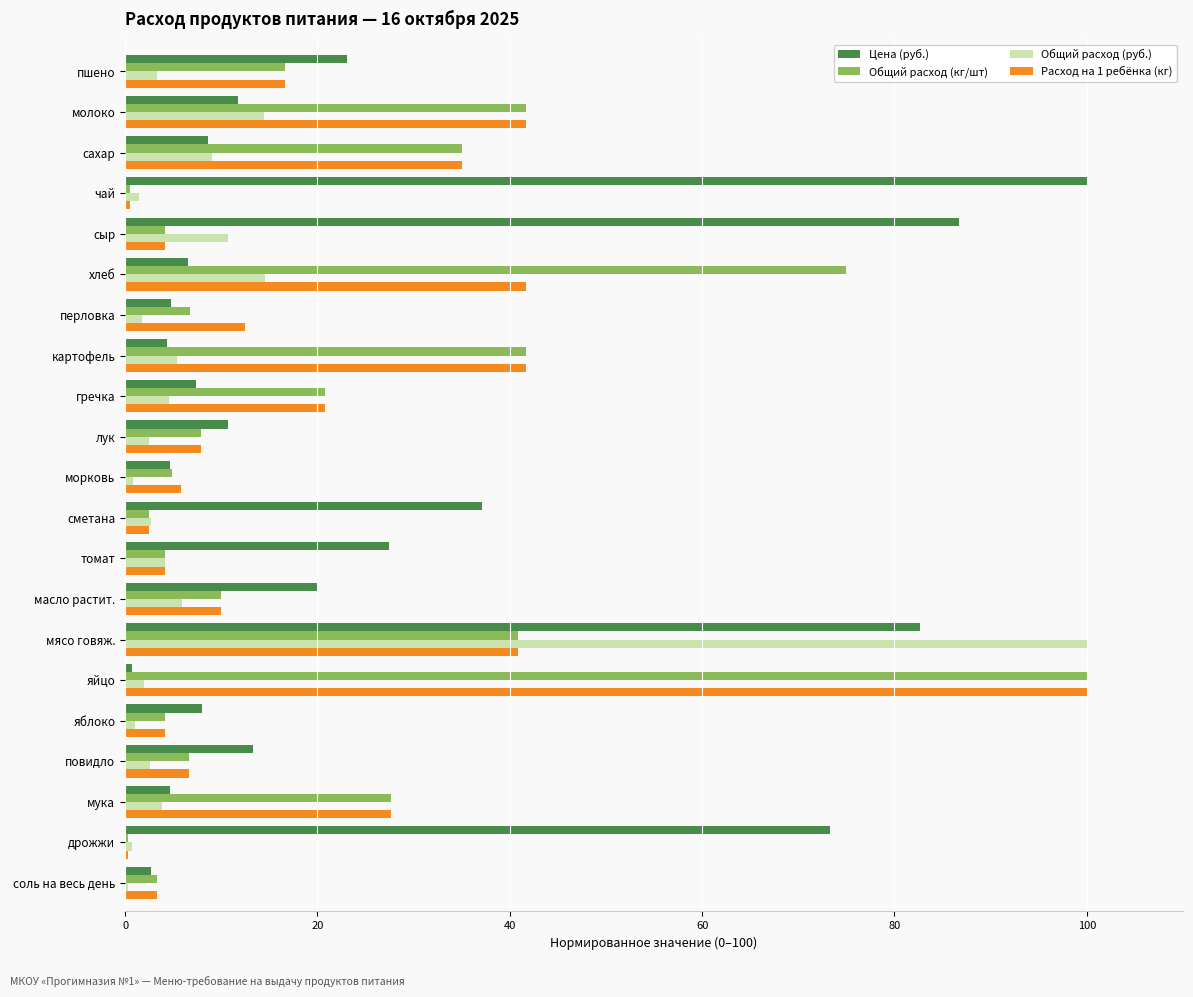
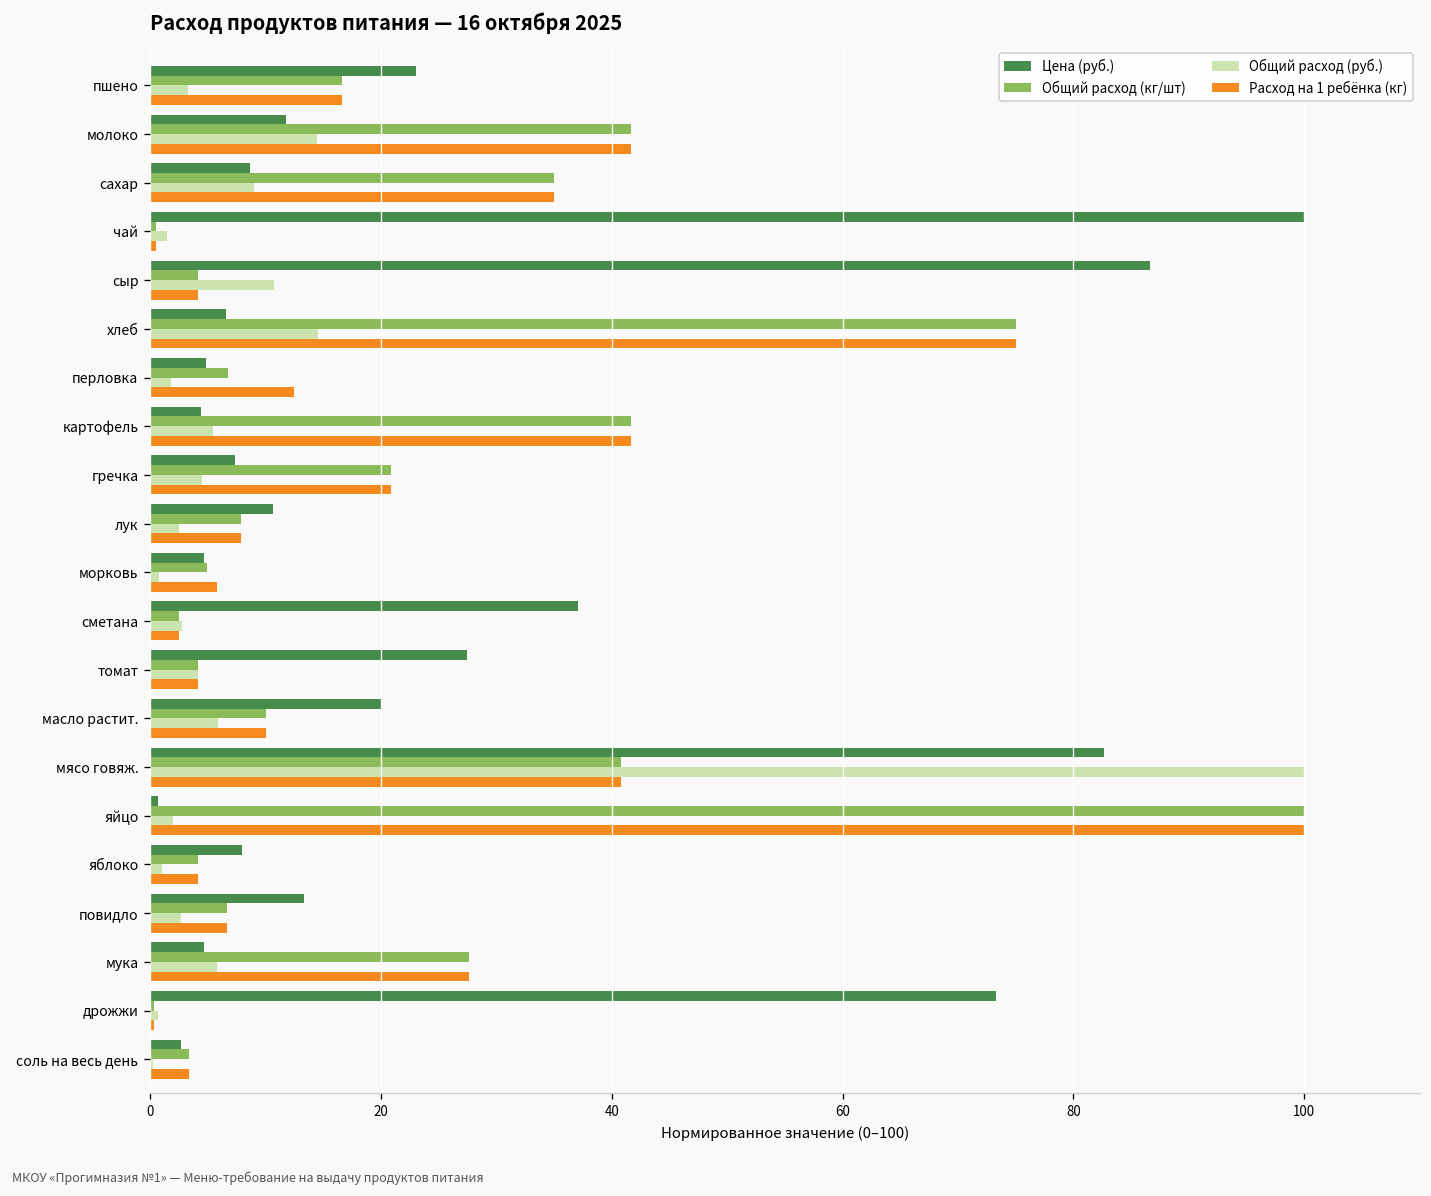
  {
    "Цена (руб.)": {
      "пшено": 23,
      "молоко": 12,
      "сахар": 9,
      "чай": 100,
      "сыр": 87,
      "хлеб": 7,
      "перловка": 5,
      "картофель": 4,
      "гречка": 7,
      "лук": 11,
      "морковь": 5,
      "сметана": 37,
      "томат": 27,
      "масло растит.": 20,
      "мясо говяж.": 83,
      "яйцо": 1,
      "яблоко": 8,
      "повидло": 13,
      "мука": 5,
      "дрожжи": 73,
      "соль на весь день": 3
    },
    "Общий расход (кг/шт)": {
      "пшено": 17,
      "молоко": 42,
      "сахар": 35,
      "чай": 0,
      "сыр": 4,
      "хлеб": 75,
      "перловка": 7,
      "картофель": 42,
      "гречка": 21,
      "лук": 8,
      "морковь": 5,
      "сметана": 3,
      "томат": 4,
      "масло растит.": 10,
      "мясо говяж.": 41,
      "яйцо": 100,
      "яблоко": 4,
      "повидло": 7,
      "мука": 28,
      "дрожжи": 0,
      "соль на весь день": 3
    },
    "Общий расход (руб.)": {
      "пшено": 3,
      "молоко": 14,
      "сахар": 9,
      "чай": 1,
      "сыр": 11,
      "хлеб": 15,
      "перловка": 2,
      "картофель": 5,
      "гречка": 5,
      "лук": 2,
      "морковь": 1,
      "сметана": 3,
      "томат": 4,
      "масло растит.": 6,
      "мясо говяж.": 100,
      "яйцо": 2,
      "яблоко": 1,
      "повидло": 3,
-     "мука": 4,
+     "мука": 6,
      "дрожжи": 1,
      "соль на весь день": 0
    },
    "Расход на 1 ребёнка (кг)": {
      "пшено": 17,
      "молоко": 42,
      "сахар": 35,
      "чай": 1,
      "сыр": 4,
-     "хлеб": 42,
+     "хлеб": 75,
      "перловка": 13,
      "картофель": 42,
      "гречка": 21,
      "лук": 8,
      "морковь": 6,
      "сметана": 3,
      "томат": 4,
      "масло растит.": 10,
      "мясо говяж.": 41,
      "яйцо": 100,
      "яблоко": 4,
      "повидло": 7,
      "мука": 28,
      "дрожжи": 0,
      "соль на весь день": 3
    }
  }
